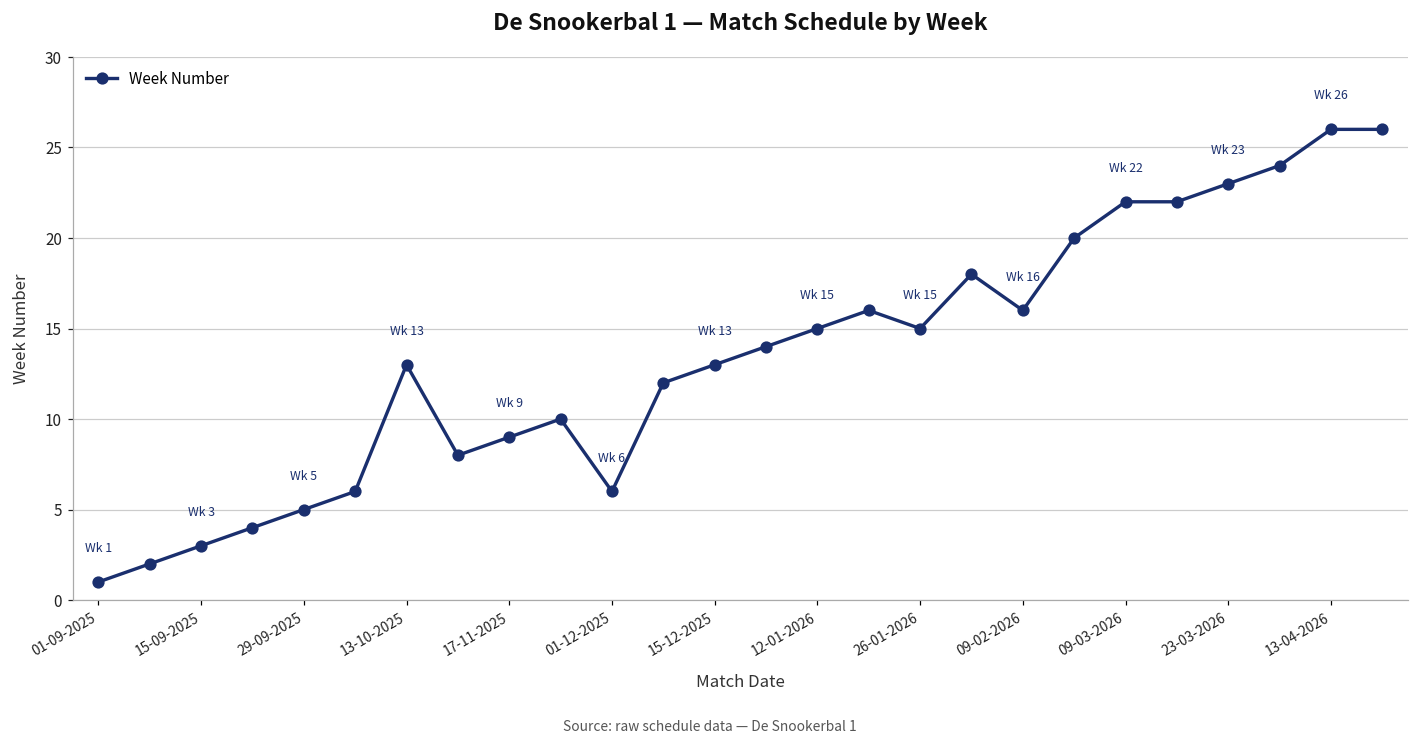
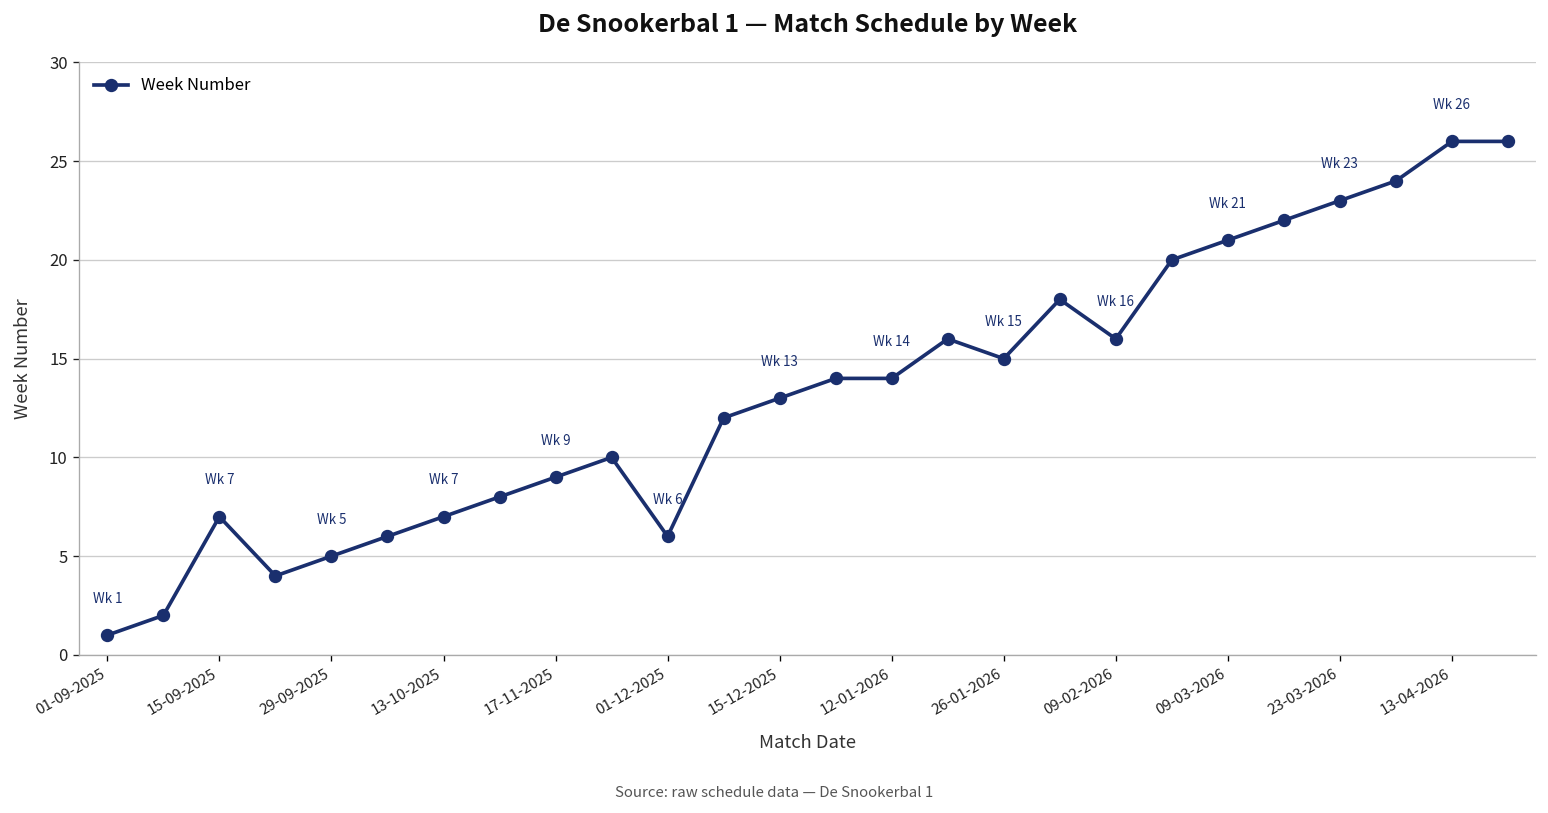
  {
    "01-09-2025": 1,
-   "15-09-2025": 3,
+   "15-09-2025": 7,
    "29-09-2025": 5,
-   "13-10-2025": 13,
+   "13-10-2025": 7,
    "17-11-2025": 9,
    "01-12-2025": 6,
    "15-12-2025": 13,
-   "12-01-2026": 15,
+   "12-01-2026": 14,
    "26-01-2026": 15,
    "09-02-2026": 16,
-   "09-03-2026": 22,
+   "09-03-2026": 21,
    "23-03-2026": 23,
    "13-04-2026": 26
  }
